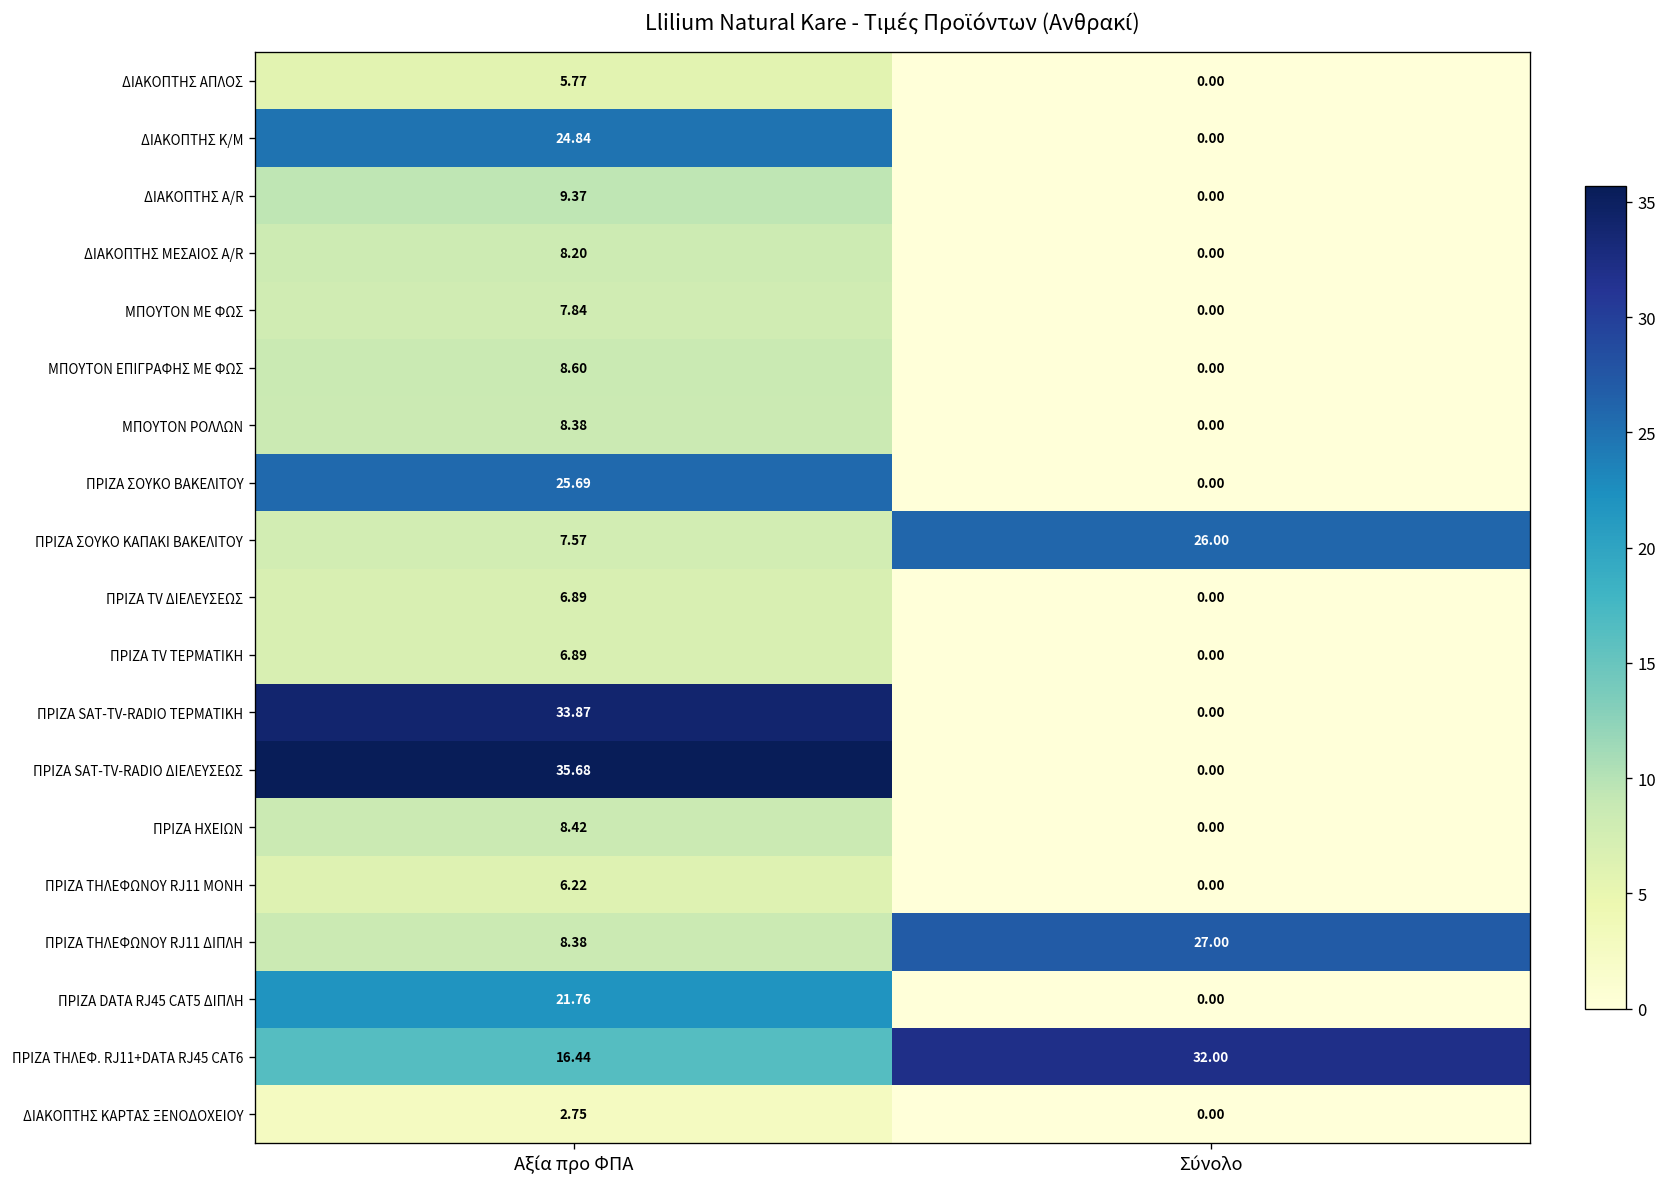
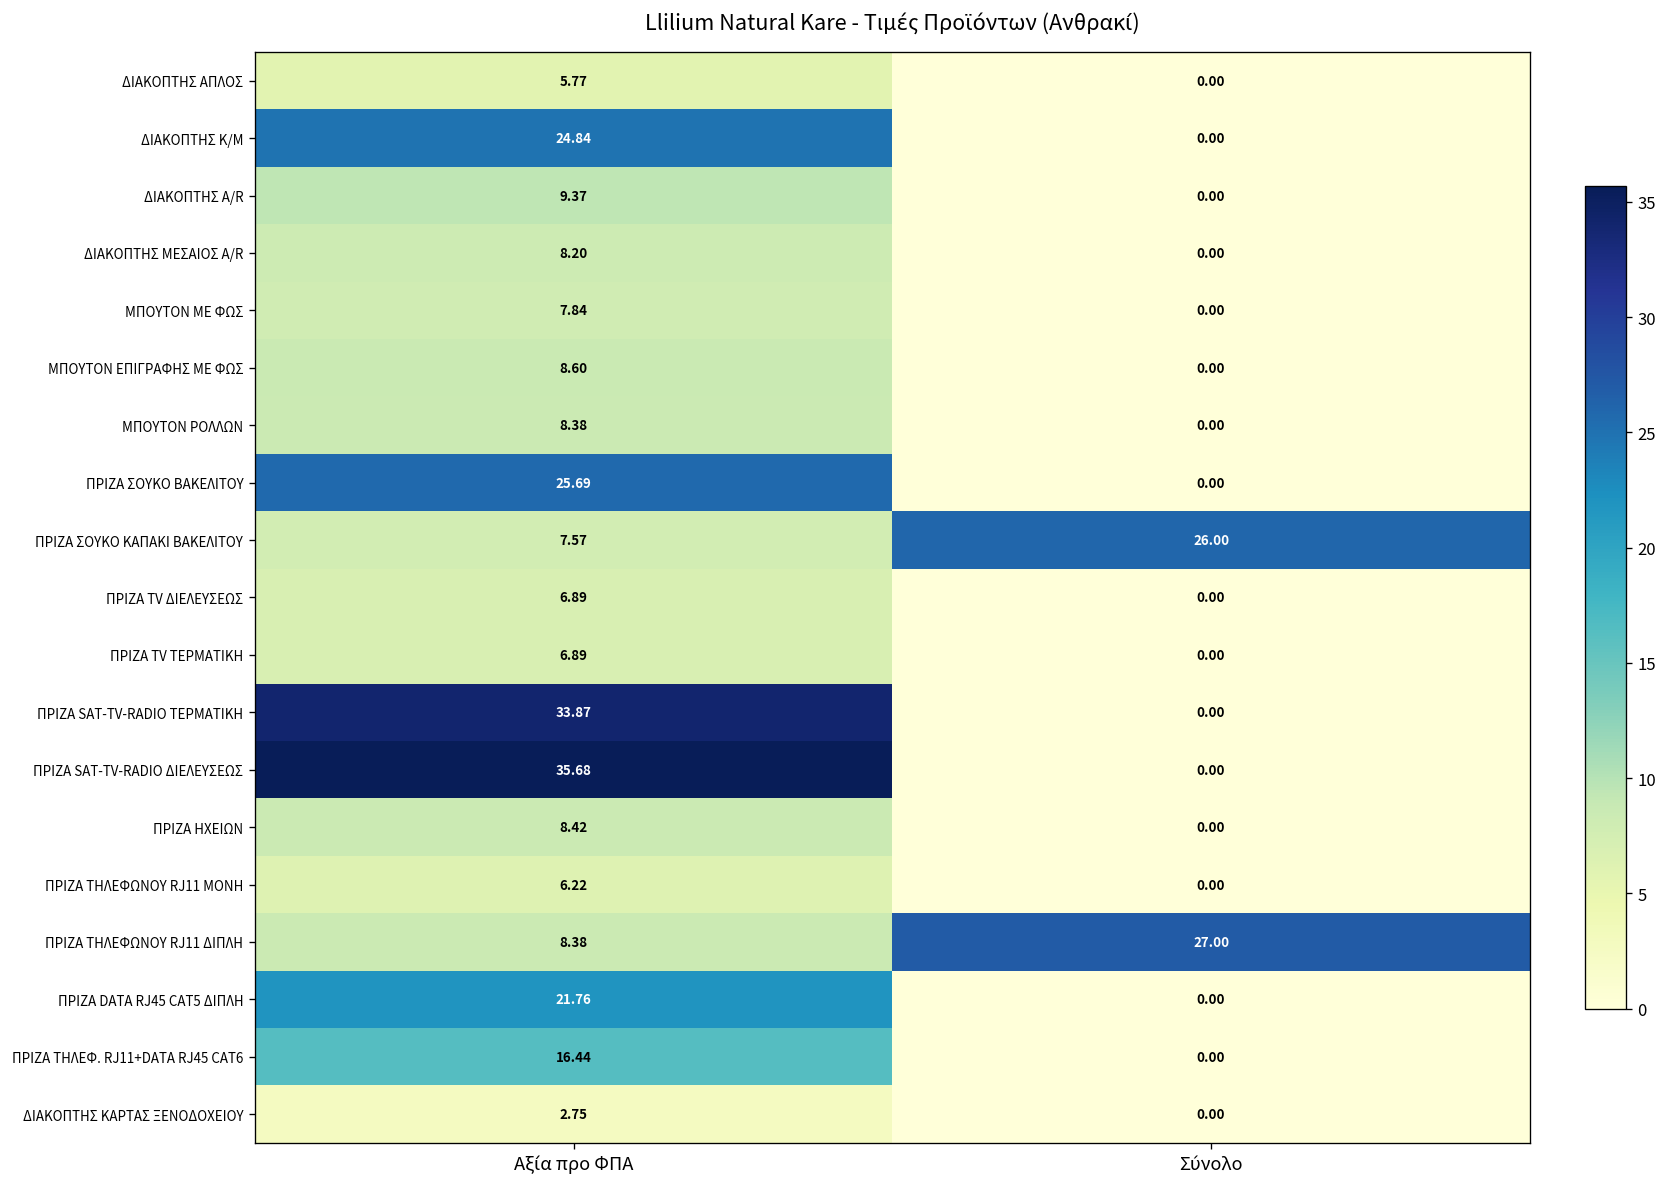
  {
    "ΔΙΑΚΟΠΤΗΣ ΑΠΛΟΣ": {
      "Αξία προ ΦΠΑ": 5.77,
      "Σύνολο": 0.00
    },
    "ΔΙΑΚΟΠΤΗΣ Κ/Μ": {
      "Αξία προ ΦΠΑ": 24.84,
      "Σύνολο": 0.00
    },
    "ΔΙΑΚΟΠΤΗΣ A/R": {
      "Αξία προ ΦΠΑ": 9.37,
      "Σύνολο": 0.00
    },
    "ΔΙΑΚΟΠΤΗΣ ΜΕΣΑΙΟΣ Α/R": {
      "Αξία προ ΦΠΑ": 8.20,
      "Σύνολο": 0.00
    },
    "ΜΠΟΥΤΟΝ ΜΕ ΦΩΣ": {
      "Αξία προ ΦΠΑ": 7.84,
      "Σύνολο": 0.00
    },
    "ΜΠΟΥΤΟΝ ΕΠΙΓΡΑΦΗΣ ΜΕ ΦΩΣ": {
      "Αξία προ ΦΠΑ": 8.60,
      "Σύνολο": 0.00
    },
    "ΜΠΟΥΤΟΝ ΡΟΛΛΩΝ": {
      "Αξία προ ΦΠΑ": 8.38,
      "Σύνολο": 0.00
    },
    "ΠΡΙΖΑ ΣΟΥΚΟ ΒΑΚΕΛΙΤΟΥ": {
      "Αξία προ ΦΠΑ": 25.69,
      "Σύνολο": 0.00
    },
    "ΠΡΙΖΑ ΣΟΥΚΟ ΚΑΠΑΚΙ ΒΑΚΕΛΙΤΟΥ": {
      "Αξία προ ΦΠΑ": 7.57,
      "Σύνολο": 26.00
    },
    "ΠΡΙΖΑ TV ΔΙΕΛΕΥΣΕΩΣ": {
      "Αξία προ ΦΠΑ": 6.89,
      "Σύνολο": 0.00
    },
    "ΠΡΙΖΑ TV TEΡMATIKH": {
      "Αξία προ ΦΠΑ": 6.89,
      "Σύνολο": 0.00
    },
    "ΠΡΙΖΑ SAT-TV-RADIO ΤΕΡΜΑΤΙΚΗ": {
      "Αξία προ ΦΠΑ": 33.87,
      "Σύνολο": 0.00
    },
    "ΠΡΙΖΑ SAT-TV-RADIO ΔΙΕΛΕΥΣΕΩΣ": {
      "Αξία προ ΦΠΑ": 35.68,
      "Σύνολο": 0.00
    },
    "ΠΡΙΖΑ ΗΧΕΙΩΝ": {
      "Αξία προ ΦΠΑ": 8.42,
      "Σύνολο": 0.00
    },
    "ΠΡΙΖΑ TΗΛΕΦΩΝΟΥ RJ11 MONH": {
      "Αξία προ ΦΠΑ": 6.22,
      "Σύνολο": 0.00
    },
    "ΠΡΙΖΑ TΗΛΕΦΩΝΟΥ RJ11 ΔΙΠΛΗ": {
      "Αξία προ ΦΠΑ": 8.38,
      "Σύνολο": 27.00
    },
    "ΠΡΙΖΑ DATA RJ45 CAT5 ΔΙΠΛΗ": {
      "Αξία προ ΦΠΑ": 21.76,
      "Σύνολο": 0.00
    },
    "ΠΡΙΖΑ ΤΗΛΕΦ. RJ11+DATA RJ45 CAT6": {
      "Αξία προ ΦΠΑ": 16.44,
-     "Σύνολο": 32.00
+     "Σύνολο": 0.00
    },
    "ΔΙΑΚΟΠΤΗΣ KAΡΤΑΣ ΞΕΝΟΔΟΧΕΙΟΥ": {
      "Αξία προ ΦΠΑ": 2.75,
      "Σύνολο": 0.00
    }
  }
